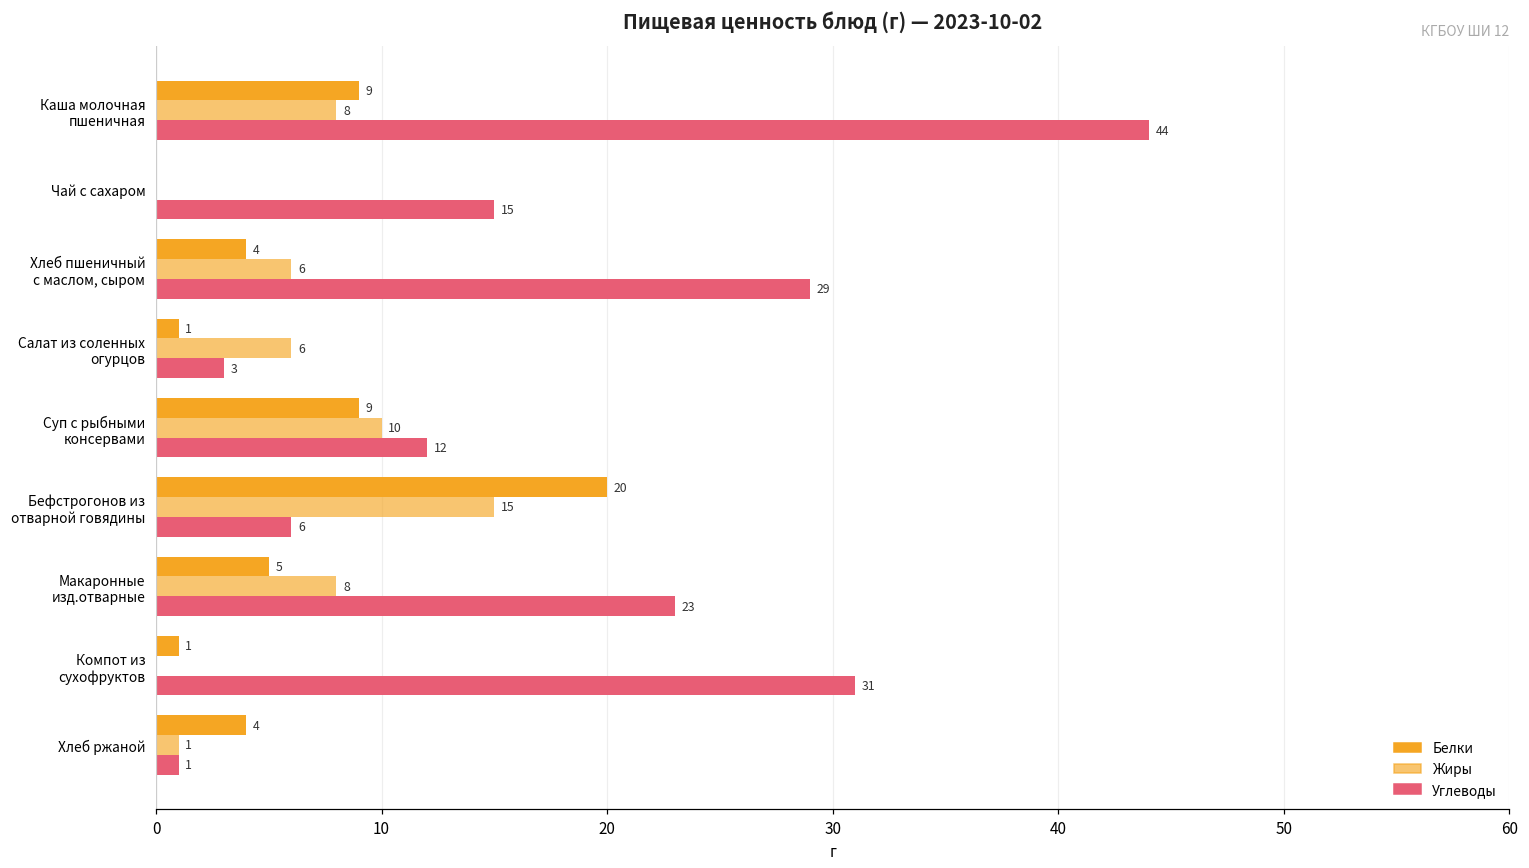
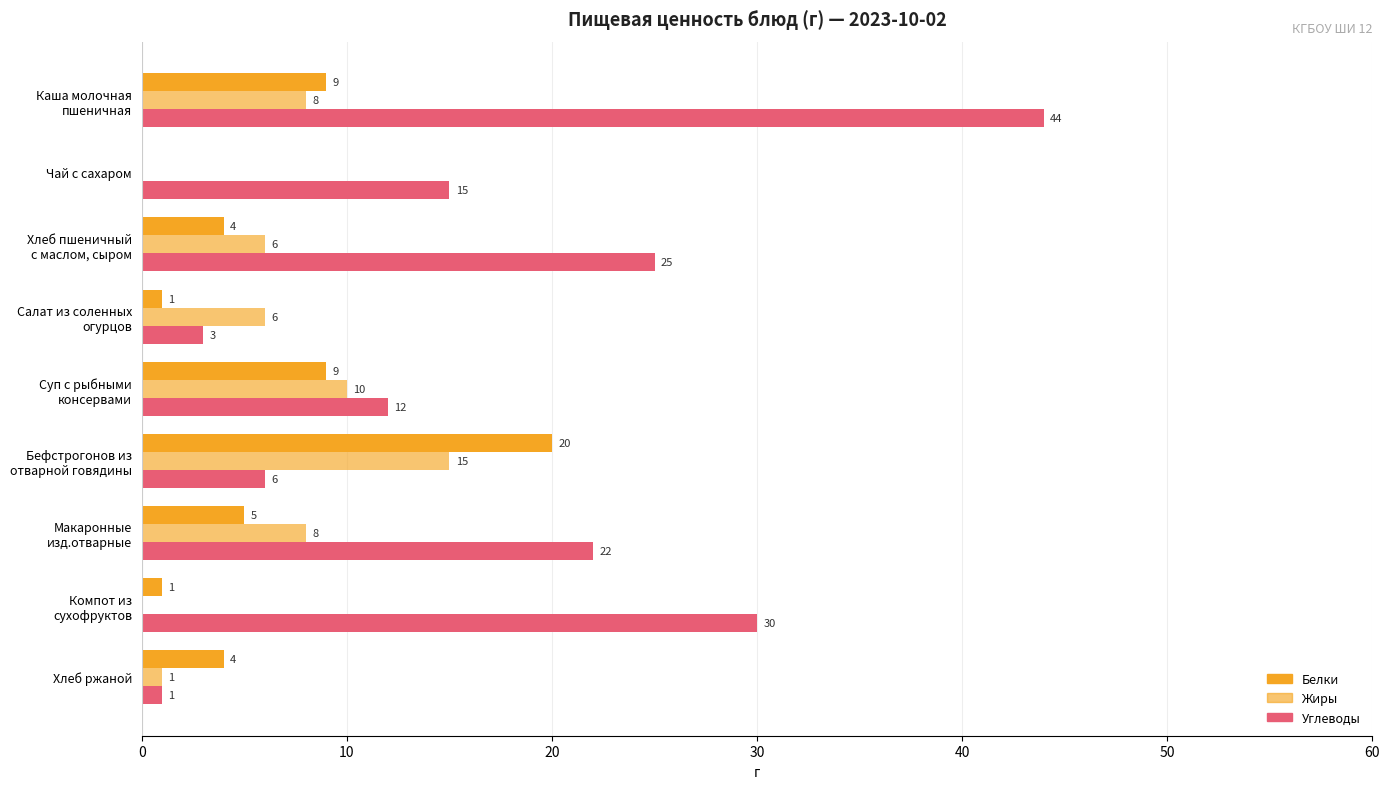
  {
    "Углеводы": {
      "Каша молочная пшеничная": 44,
      "Чай с сахаром": 15,
-     "Хлеб пшеничный с маслом, сыром": 29,
+     "Хлеб пшеничный с маслом, сыром": 25,
      "Салат из соленных огурцов": 3,
      "Суп с рыбными консервами": 12,
      "Бефстрогонов из отварной говядины": 6,
-     "Макаронные изд.отварные": 23,
-     "Компот из сухофруктов": 31,
+     "Макаронные изд.отварные": 22,
+     "Компот из сухофруктов": 30,
      "Хлеб ржаной": 1
    }
  }
